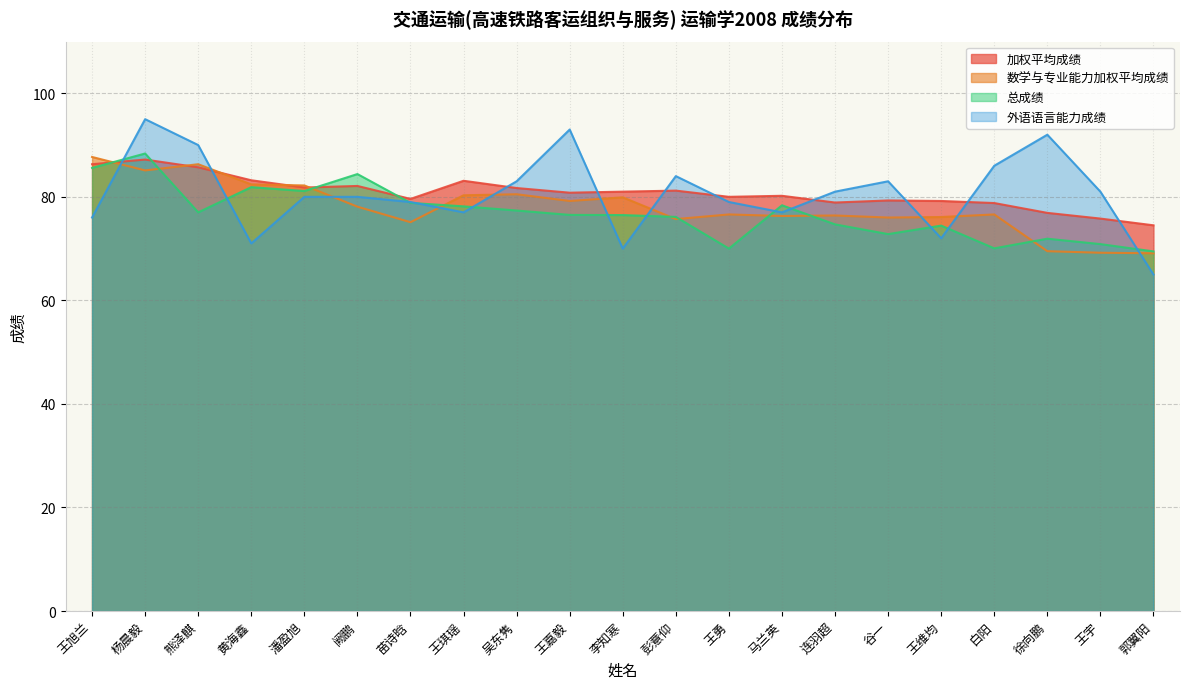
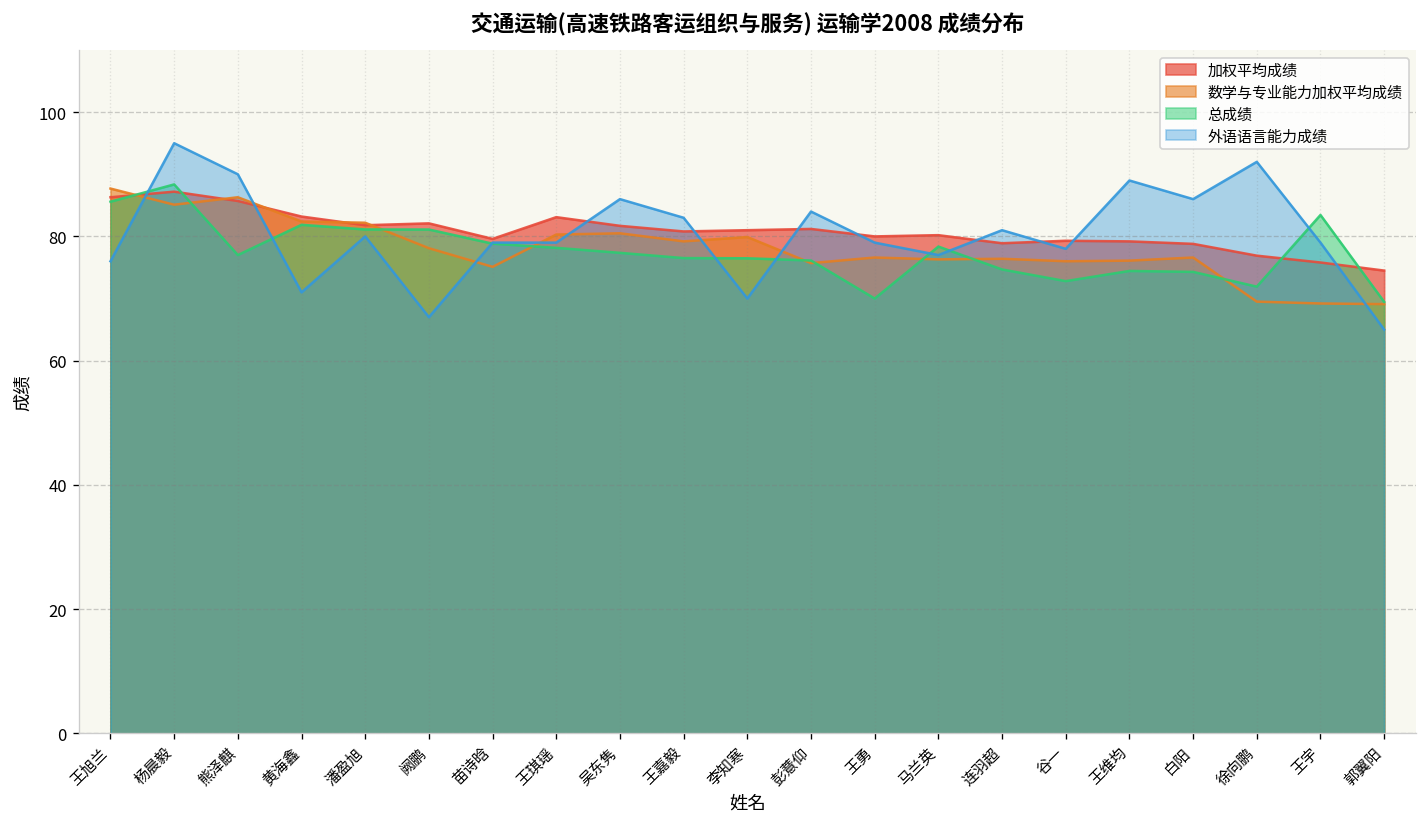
  {
    "总成绩": {
      "王旭兰": 86,
      "杨晨毅": 88,
      "熊泽麒": 77,
      "黄海鑫": 82,
      "潘盈旭": 81,
-     "阙鹏": 84,
+     "阙鹏": 81,
      "王琪瑶": 78,
      "吴东隽": 77,
      "王嘉毅": 77,
      "李知寒": 76,
      "王勇": 70,
      "马兰英": 78,
      "连羽超": 75,
      "谷一": 73,
      "王维均": 74,
-     "白阳": 70,
+     "白阳": 74,
      "徐向鹏": 72,
-     "王宇": 71
+     "王宇": 83
    },
    "外语语言能力成绩": {
      "王旭兰": 76,
      "杨晨毅": 95,
      "熊泽麒": 90,
      "黄海鑫": 71,
      "潘盈旭": 80,
-     "阙鹏": 80,
-     "王琪瑶": 77,
-     "吴东隽": 83,
-     "王嘉毅": 93,
+     "阙鹏": 67,
+     "王琪瑶": 79,
+     "吴东隽": 86,
+     "王嘉毅": 83,
      "李知寒": 70,
      "彭薏仰": 84,
      "王勇": 79,
      "马兰英": 77,
      "连羽超": 81,
-     "谷一": 83,
-     "王维均": 72,
+     "谷一": 78,
+     "王维均": 89,
      "白阳": 86,
      "徐向鹏": 92,
-     "王宇": 81,
+     "王宇": 79,
      "郭翼阳": 65
    }
  }
